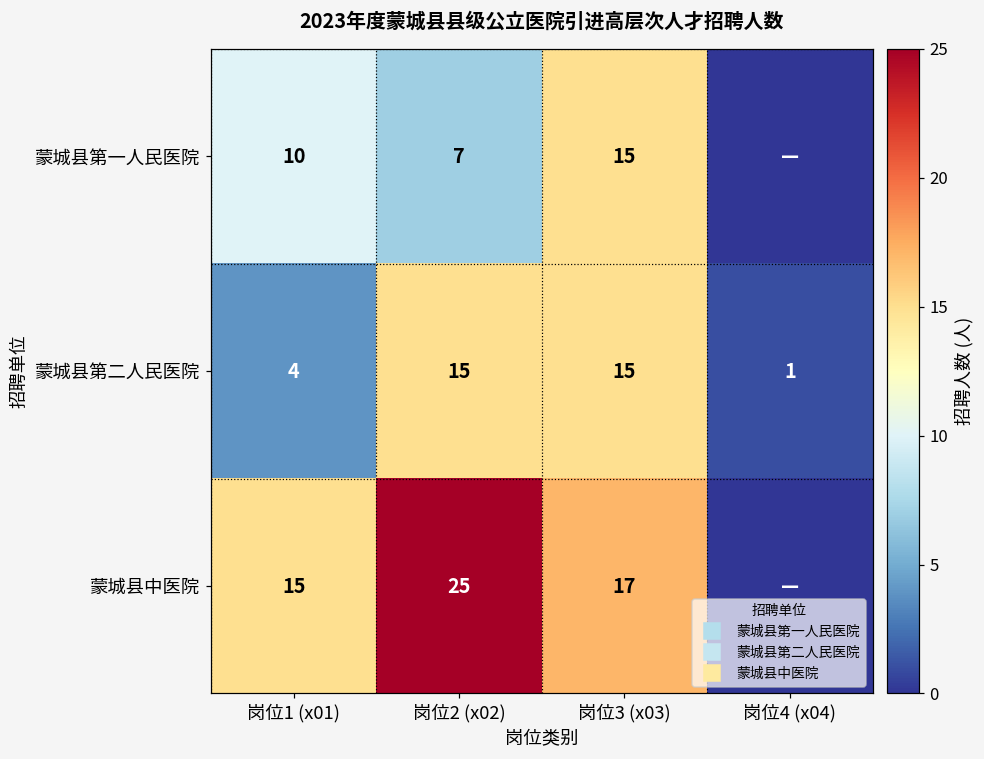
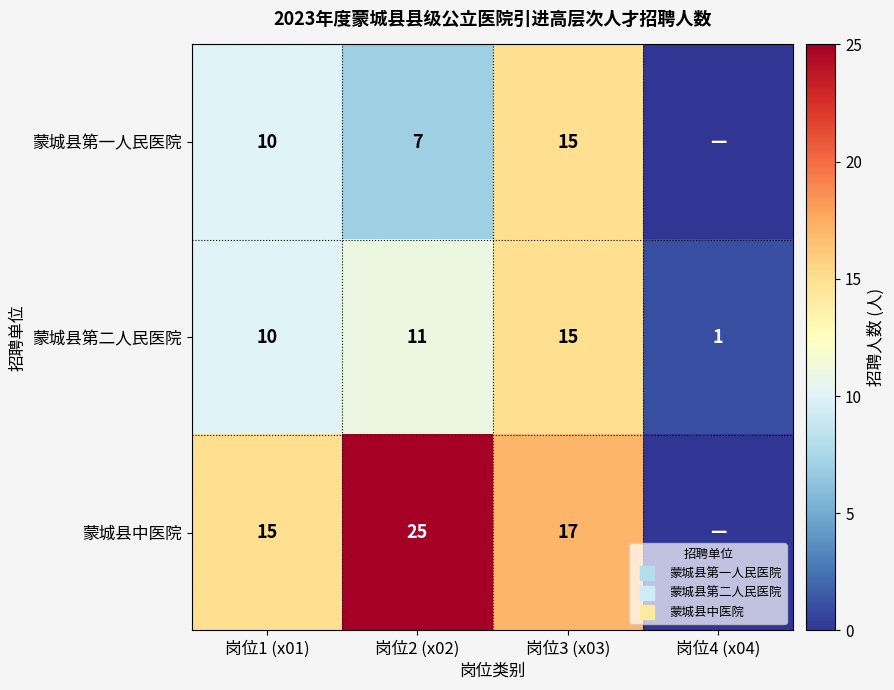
  {
    "蒙城县第一人民医院": {
      "岗位1 (x01)": 10,
      "岗位2 (x02)": 7,
      "岗位3 (x03)": 15
    },
    "蒙城县第二人民医院": {
-     "岗位1 (x01)": 4,
-     "岗位2 (x02)": 15,
+     "岗位1 (x01)": 10,
+     "岗位2 (x02)": 11,
      "岗位3 (x03)": 15,
      "岗位4 (x04)": 1
    },
    "蒙城县中医院": {
      "岗位1 (x01)": 15,
      "岗位2 (x02)": 25,
      "岗位3 (x03)": 17
    }
  }
